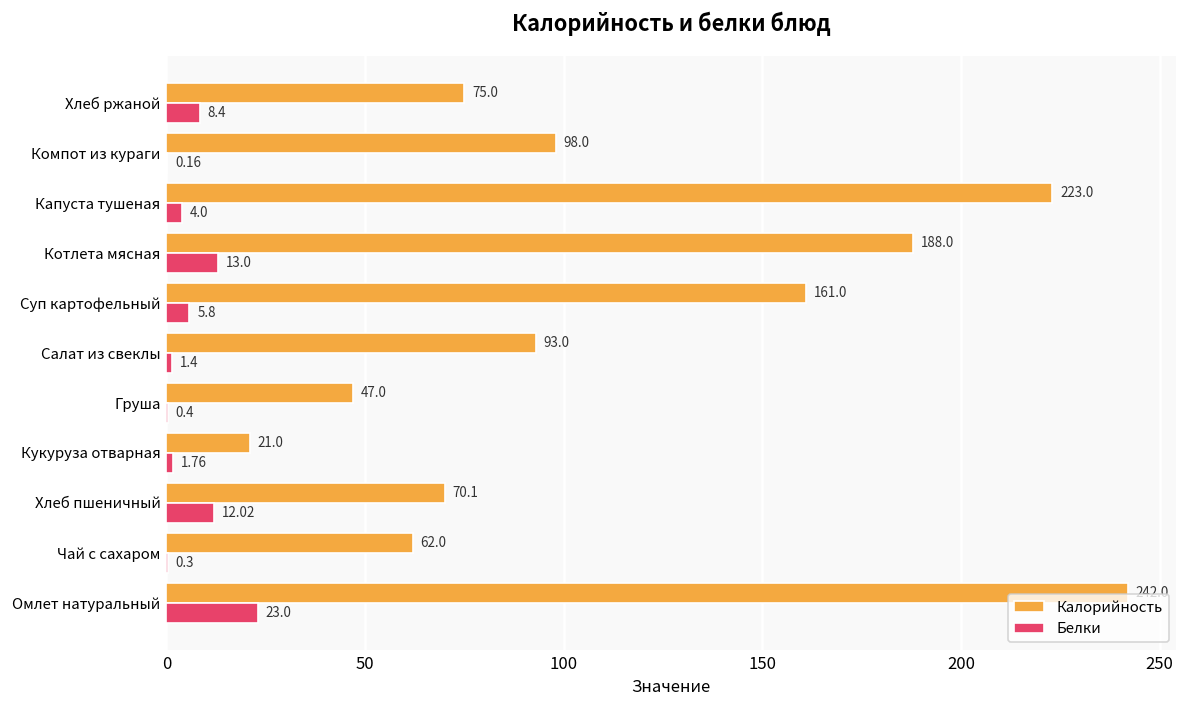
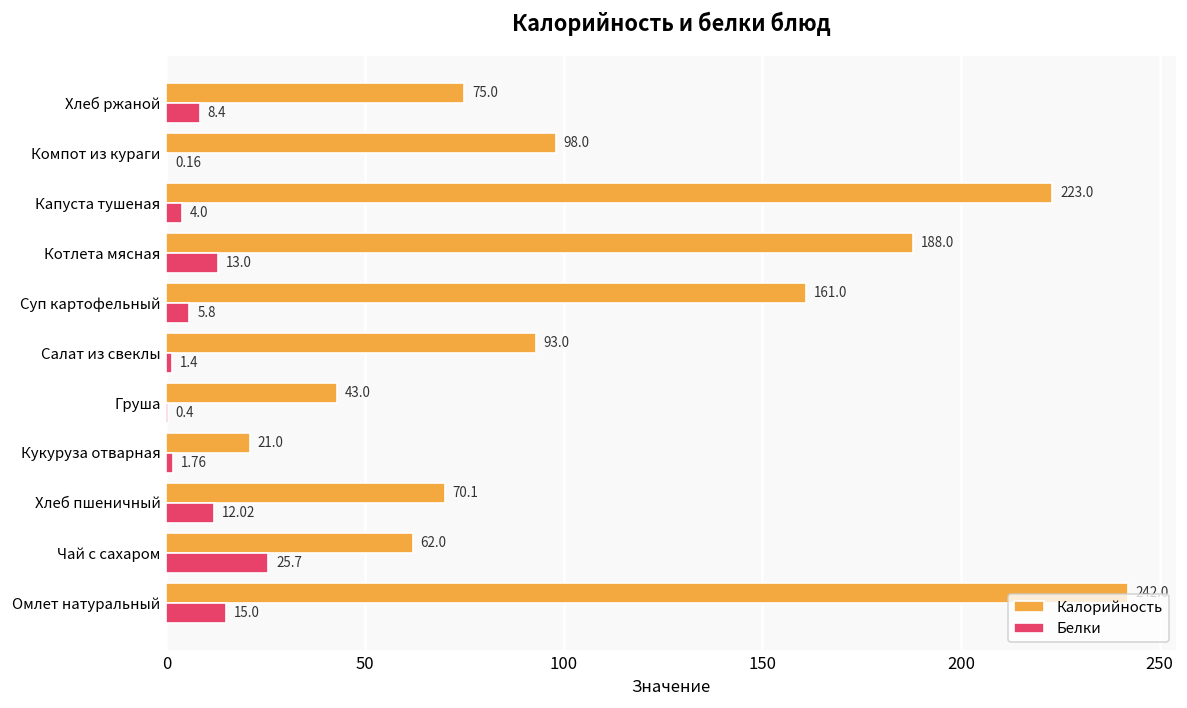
  {
    "Калорийность": {
      "Хлеб ржаной": 75.0,
      "Компот из кураги": 98.0,
      "Капуста тушеная": 223.0,
      "Котлета мясная": 188.0,
      "Суп картофельный": 161.0,
      "Салат из свеклы": 93.0,
-     "Груша": 47.0,
+     "Груша": 43.0,
      "Кукуруза отварная": 21.0,
      "Хлеб пшеничный": 70.1,
      "Чай с сахаром": 62.0
    },
    "Белки": {
      "Хлеб ржаной": 8.4,
      "Компот из кураги": 0.16,
      "Капуста тушеная": 4.0,
      "Котлета мясная": 13.0,
      "Суп картофельный": 5.8,
      "Салат из свеклы": 1.4,
      "Груша": 0.4,
      "Кукуруза отварная": 1.76,
      "Хлеб пшеничный": 12.02,
-     "Чай с сахаром": 0.3,
-     "Омлет натуральный": 23.0
+     "Чай с сахаром": 25.7,
+     "Омлет натуральный": 15.0
    }
  }
